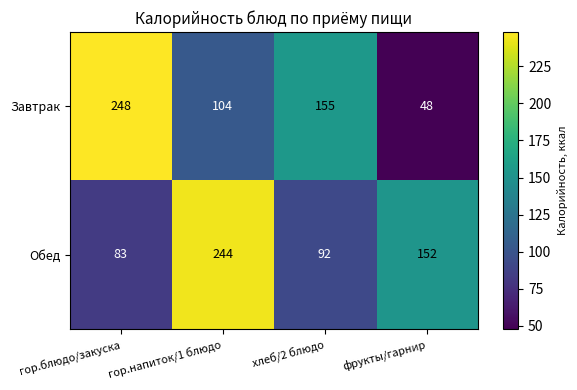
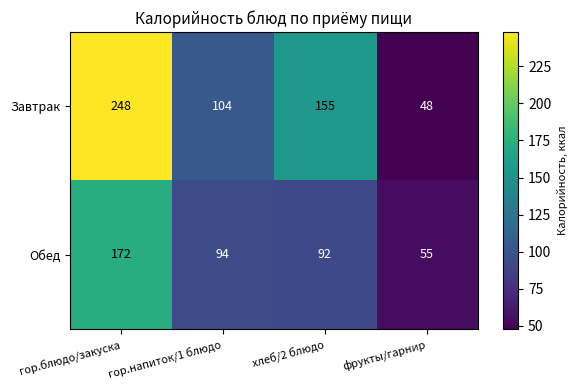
  {
    "Завтрак": {
      "гор.блюдо/закуска": 248,
      "гор.напиток/1 блюдо": 104,
      "хлеб/2 блюдо": 155,
      "фрукты/гарнир": 48
    },
    "Обед": {
-     "гор.блюдо/закуска": 83,
-     "гор.напиток/1 блюдо": 244,
+     "гор.блюдо/закуска": 172,
+     "гор.напиток/1 блюдо": 94,
      "хлеб/2 блюдо": 92,
-     "фрукты/гарнир": 152
+     "фрукты/гарнир": 55
    }
  }
